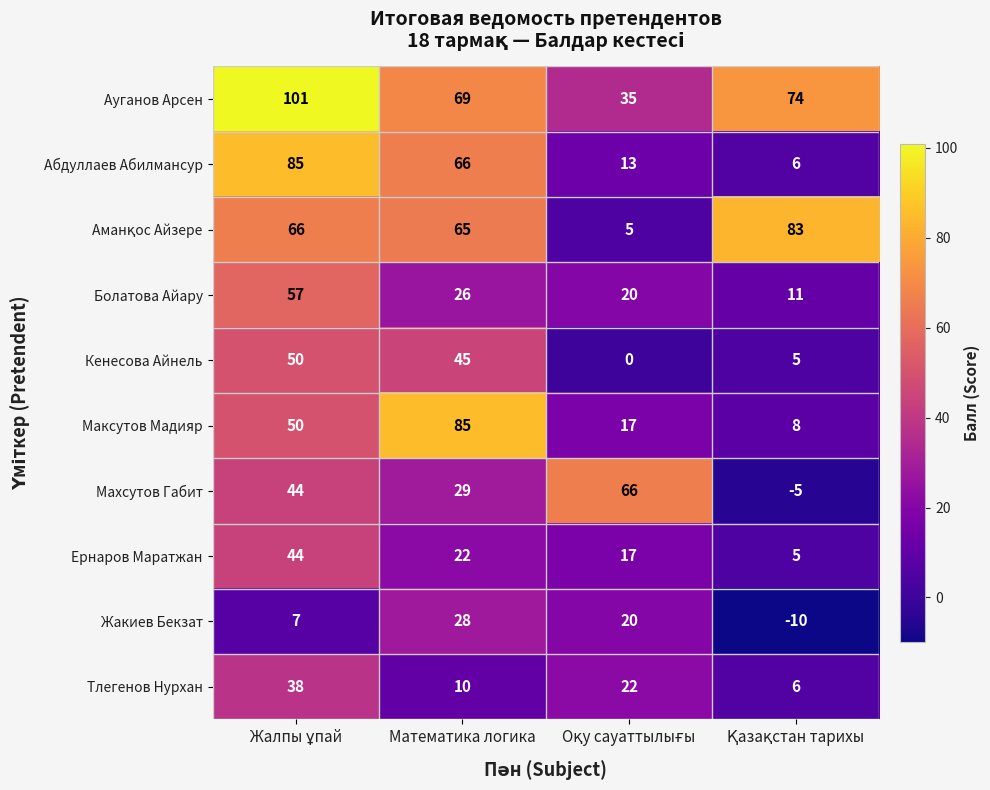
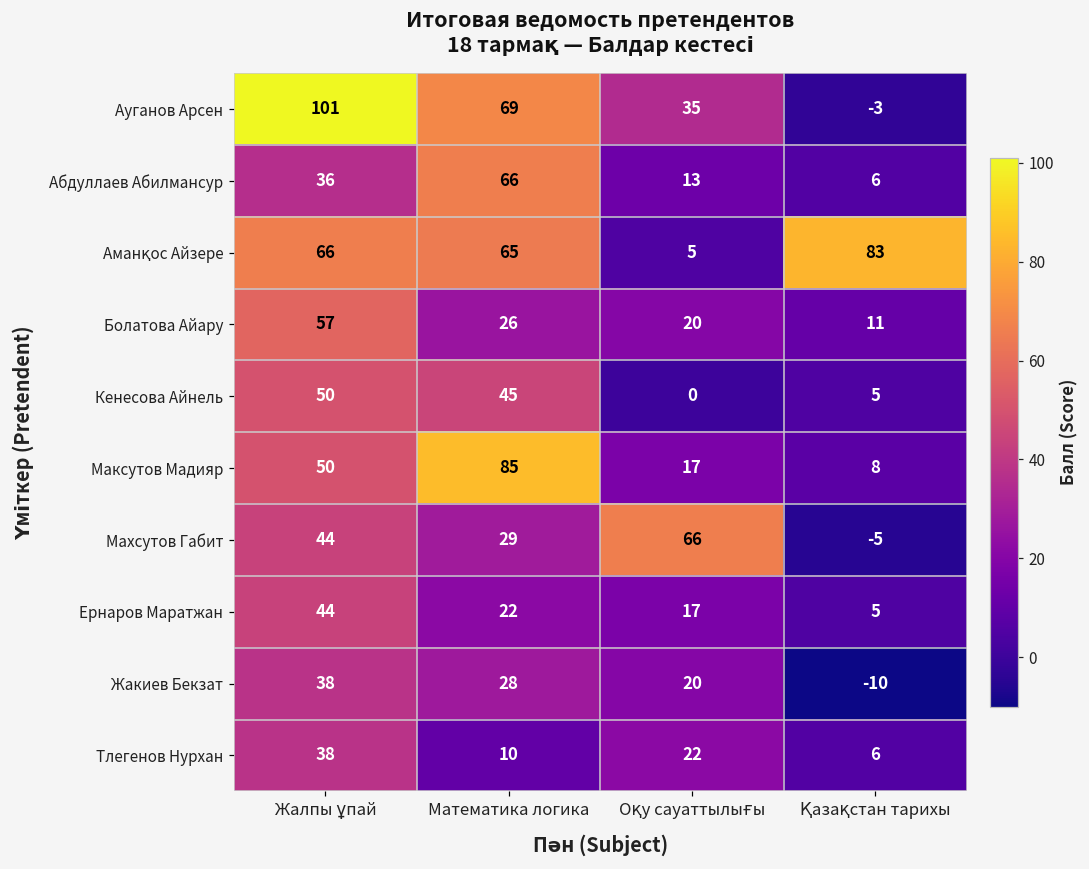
  {
    "Ауганов Арсен": {
      "Жалпы ұпай": 101,
      "Математика логика": 69,
      "Оқу сауаттылығы": 35,
-     "Қазақстан тарихы": 74
+     "Қазақстан тарихы": -3
    },
    "Абдуллаев Абилмансур": {
-     "Жалпы ұпай": 85,
+     "Жалпы ұпай": 36,
      "Математика логика": 66,
      "Оқу сауаттылығы": 13,
      "Қазақстан тарихы": 6
    },
    "Аманқос Айзере": {
      "Жалпы ұпай": 66,
      "Математика логика": 65,
      "Оқу сауаттылығы": 5,
      "Қазақстан тарихы": 83
    },
    "Болатова Айару": {
      "Жалпы ұпай": 57,
      "Математика логика": 26,
      "Оқу сауаттылығы": 20,
      "Қазақстан тарихы": 11
    },
    "Кенесова Айнель": {
      "Жалпы ұпай": 50,
      "Математика логика": 45,
      "Оқу сауаттылығы": 0,
      "Қазақстан тарихы": 5
    },
    "Максутов Мадияр": {
      "Жалпы ұпай": 50,
      "Математика логика": 85,
      "Оқу сауаттылығы": 17,
      "Қазақстан тарихы": 8
    },
    "Махсутов Габит": {
      "Жалпы ұпай": 44,
      "Математика логика": 29,
      "Оқу сауаттылығы": 66,
      "Қазақстан тарихы": -5
    },
    "Ернаров Маратжан": {
      "Жалпы ұпай": 44,
      "Математика логика": 22,
      "Оқу сауаттылығы": 17,
      "Қазақстан тарихы": 5
    },
    "Жакиев Бекзат": {
-     "Жалпы ұпай": 7,
+     "Жалпы ұпай": 38,
      "Математика логика": 28,
      "Оқу сауаттылығы": 20,
      "Қазақстан тарихы": -10
    },
    "Тлегенов Нурхан": {
      "Жалпы ұпай": 38,
      "Математика логика": 10,
      "Оқу сауаттылығы": 22,
      "Қазақстан тарихы": 6
    }
  }
